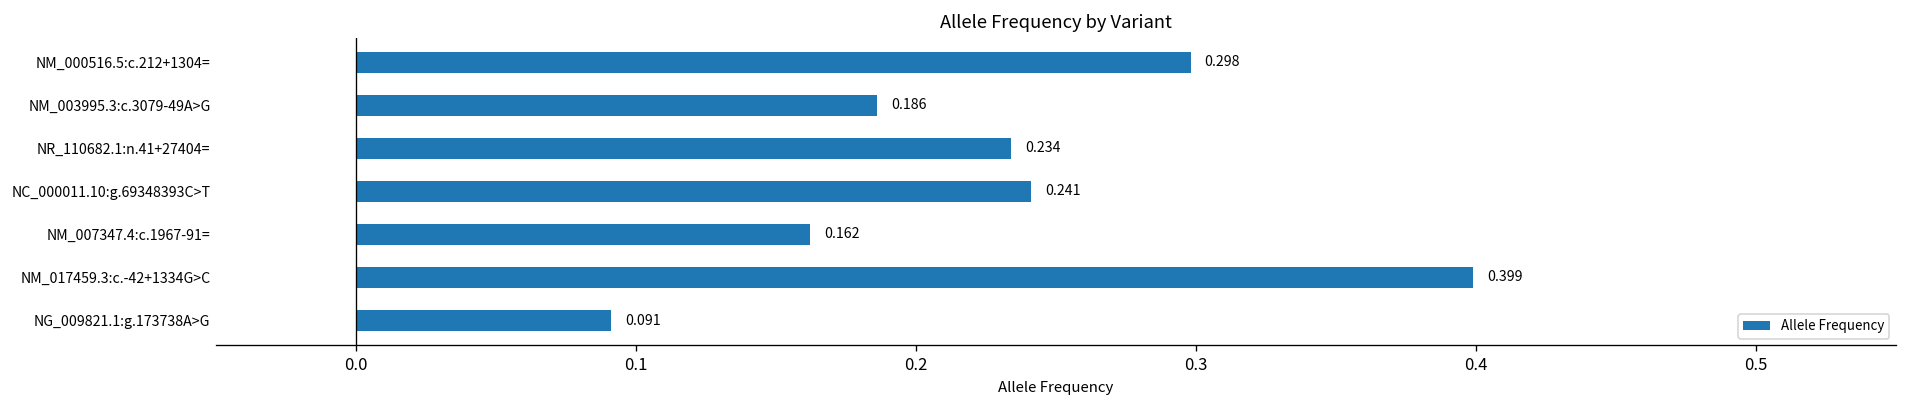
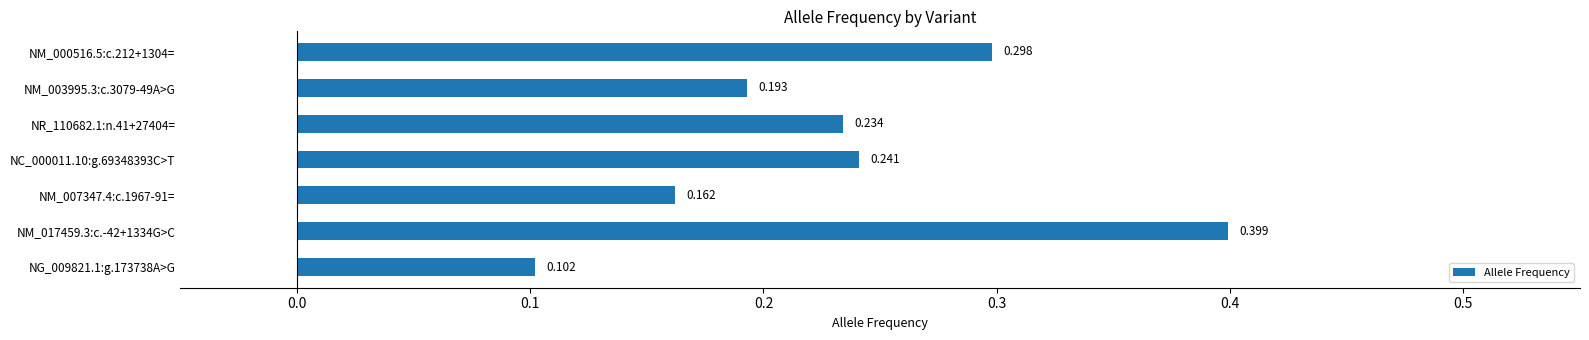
  {
    "NM_000516.5:c.212+1304=": 0.298,
-   "NM_003995.3:c.3079-49A>G": 0.186,
+   "NM_003995.3:c.3079-49A>G": 0.193,
    "NR_110682.1:n.41+27404=": 0.234,
    "NC_000011.10:g.69348393C>T": 0.241,
    "NM_007347.4:c.1967-91=": 0.162,
    "NM_017459.3:c.-42+1334G>C": 0.399,
-   "NG_009821.1:g.173738A>G": 0.091
+   "NG_009821.1:g.173738A>G": 0.102
  }
